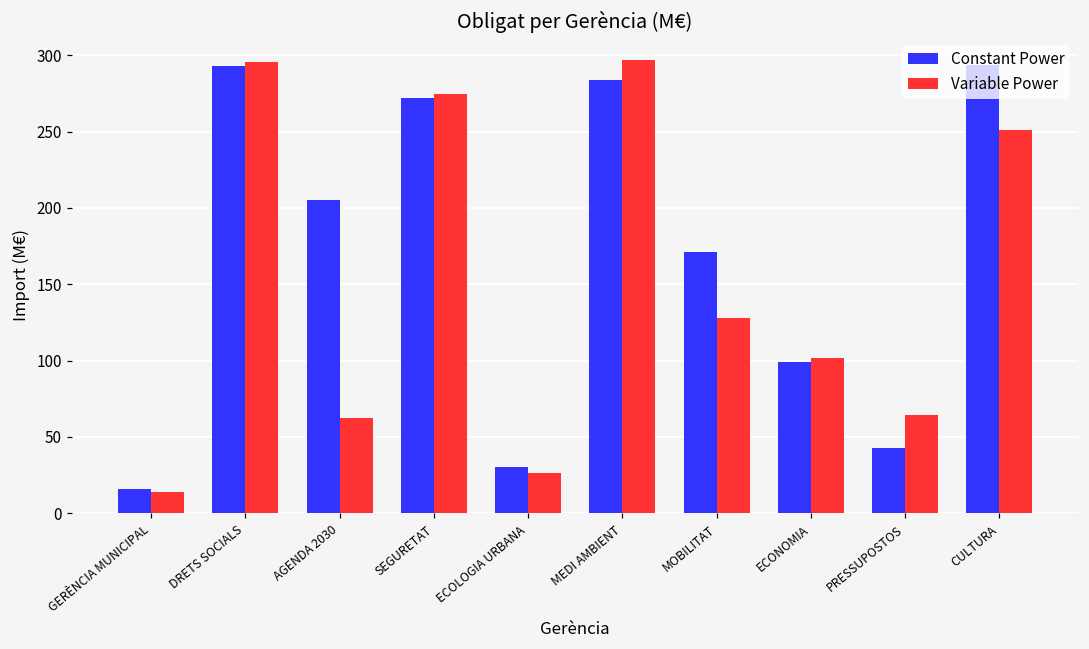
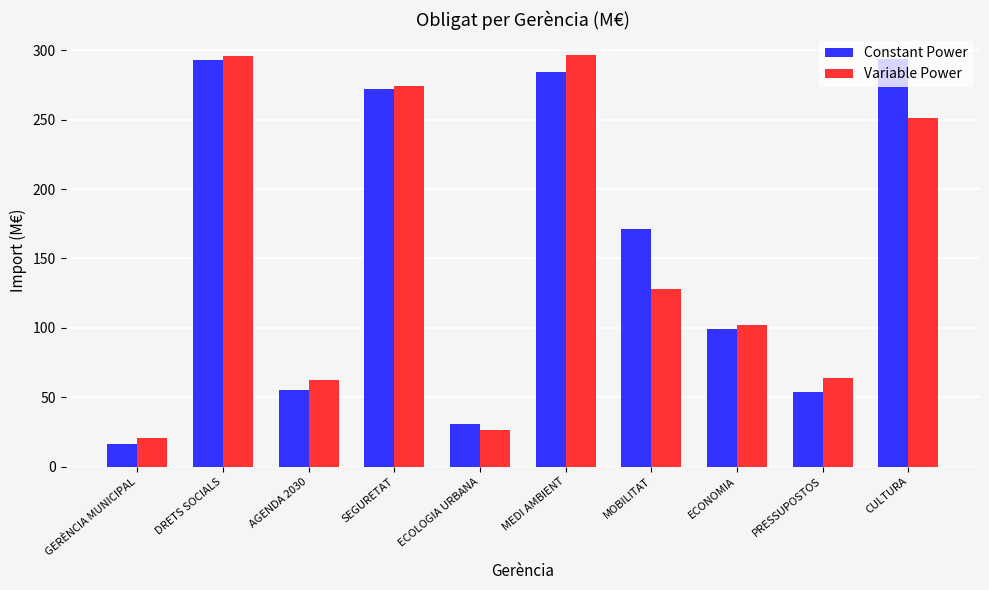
  {
    "Constant Power": {
      "GERÈNCIA MUNICIPAL": 16,
      "DRETS SOCIALS": 293,
-     "AGENDA 2030": 206,
+     "AGENDA 2030": 56,
      "SEGURETAT": 272,
      "ECOLOGIA URBANA": 31,
      "MEDI AMBIENT": 284,
      "MOBILITAT": 171,
      "ECONOMIA": 99,
-     "PRESSUPOSTOS": 42
+     "PRESSUPOSTOS": 54
    },
    "Variable Power": {
-     "GERÈNCIA MUNICIPAL": 14,
+     "GERÈNCIA MUNICIPAL": 20,
      "DRETS SOCIALS": 296,
      "AGENDA 2030": 63,
      "SEGURETAT": 275,
      "ECOLOGIA URBANA": 26,
      "MEDI AMBIENT": 297,
      "MOBILITAT": 128,
      "ECONOMIA": 102,
      "PRESSUPOSTOS": 64,
      "CULTURA": 251
    }
  }
